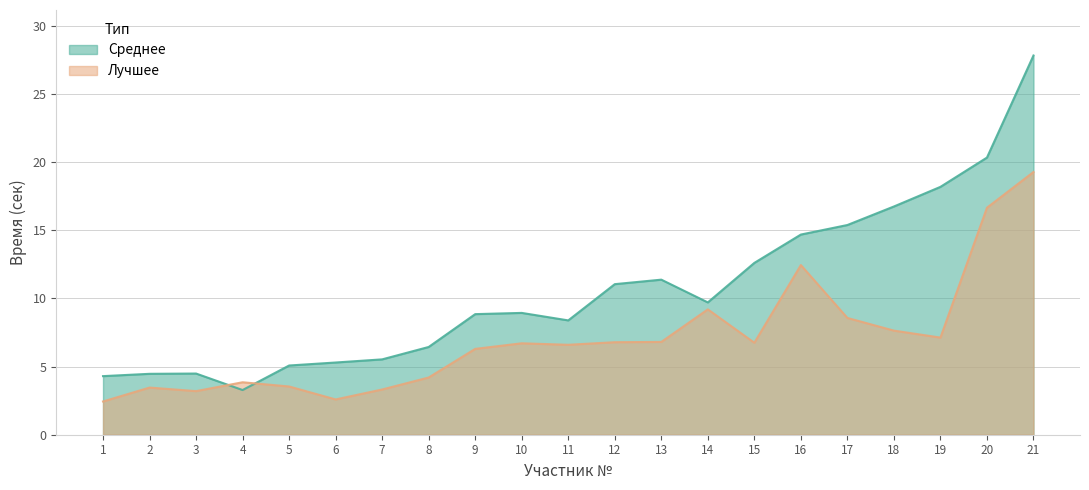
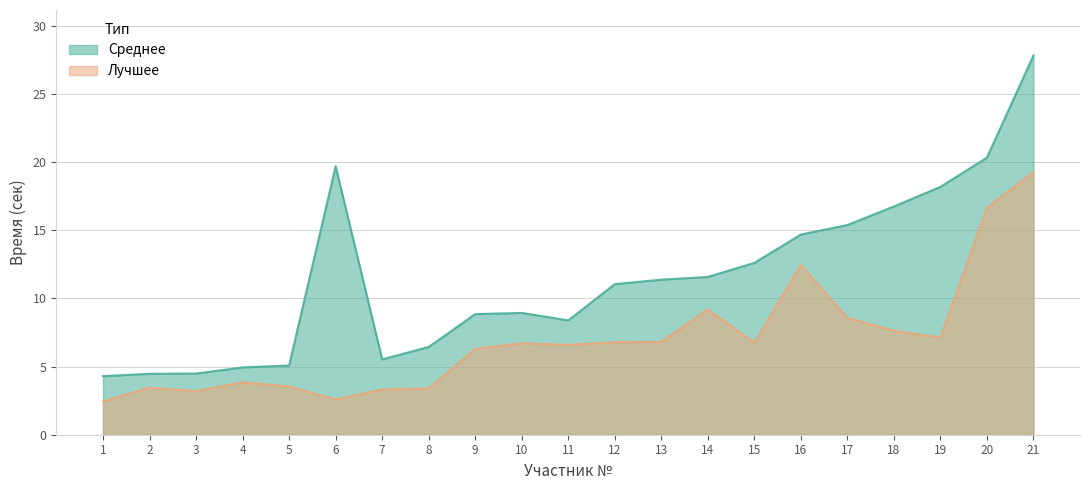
  {
    "Среднее": {
      "1": 4.3,
      "2": 4.5,
      "3": 4.5,
-     "4": 3.3,
+     "4": 4.9,
      "5": 5.1,
-     "6": 5.3,
+     "6": 19.7,
      "7": 5.5,
      "8": 6.4,
      "9": 8.9,
      "10": 8.9,
      "11": 8.4,
      "12": 11.1,
      "13": 11.4,
-     "14": 9.7,
+     "14": 11.6,
      "15": 12.6,
      "16": 14.7,
      "17": 15.4,
      "18": 16.8,
      "19": 18.2,
      "20": 20.3,
      "21": 27.8
    },
    "Лучшее": {
      "1": 2.4,
      "2": 3.5,
      "3": 3.2,
      "4": 3.9,
      "5": 3.5,
      "6": 2.6,
      "7": 3.3,
-     "8": 4.2,
+     "8": 3.4,
      "9": 6.3,
      "10": 6.7,
      "11": 6.6,
      "12": 6.8,
      "13": 6.8,
      "14": 9.2,
      "15": 6.8,
      "16": 12.5,
      "17": 8.6,
      "18": 7.6,
      "19": 7.1,
      "20": 16.7,
      "21": 19.3
    }
  }
